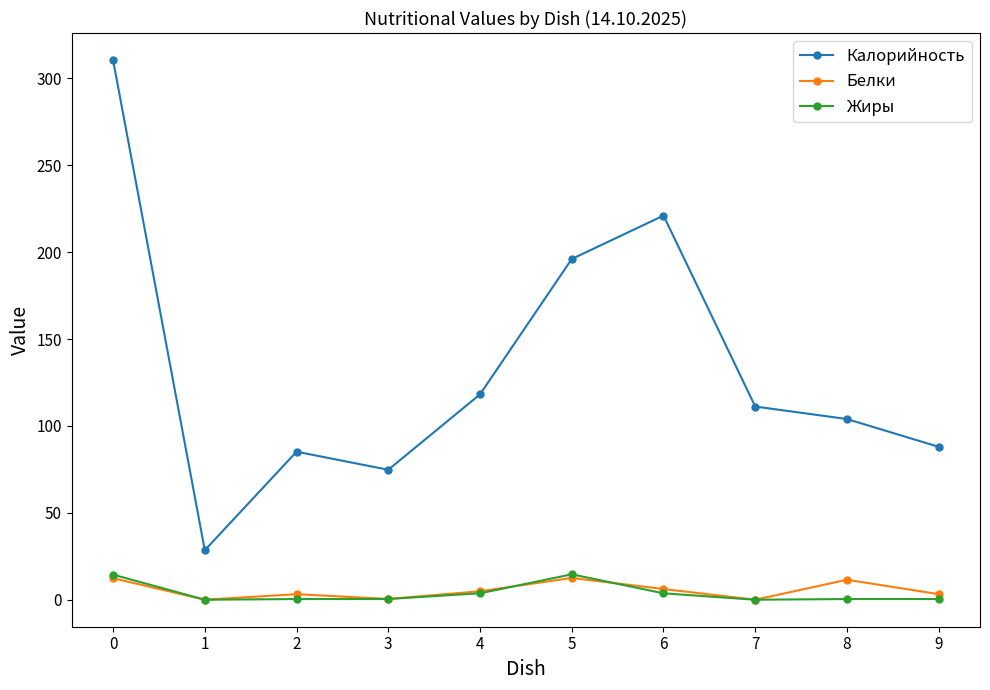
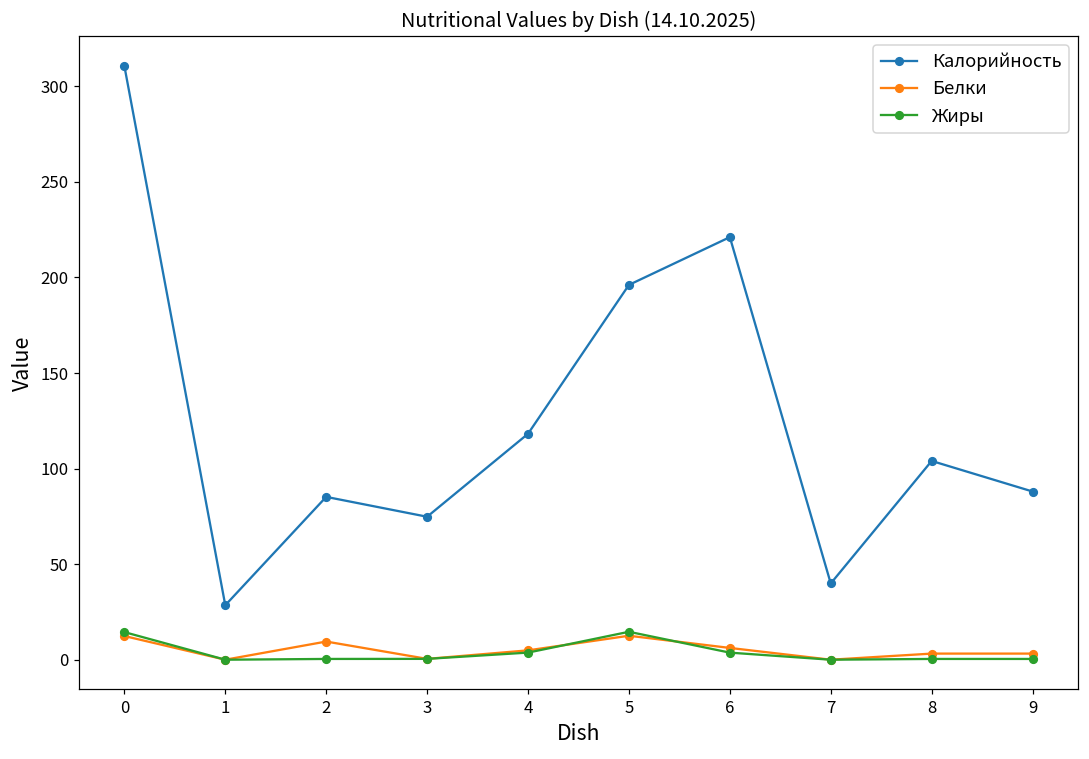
  {
    "Калорийность": {
      "0": 311,
      "1": 29,
      "2": 85,
      "3": 75,
      "4": 118,
      "5": 196,
      "6": 221,
-     "7": 111,
+     "7": 40,
      "8": 104,
      "9": 88
    },
    "Белки": {
      "0": 12,
-     "2": 3,
+     "2": 10,
      "5": 13,
      "6": 6,
-     "8": 12,
+     "8": 3,
      "9": 3
    },
    "Жиры": {
      "0": 14,
      "2": 0,
      "5": 15,
      "6": 4,
      "8": 0,
      "9": 0
    }
  }
